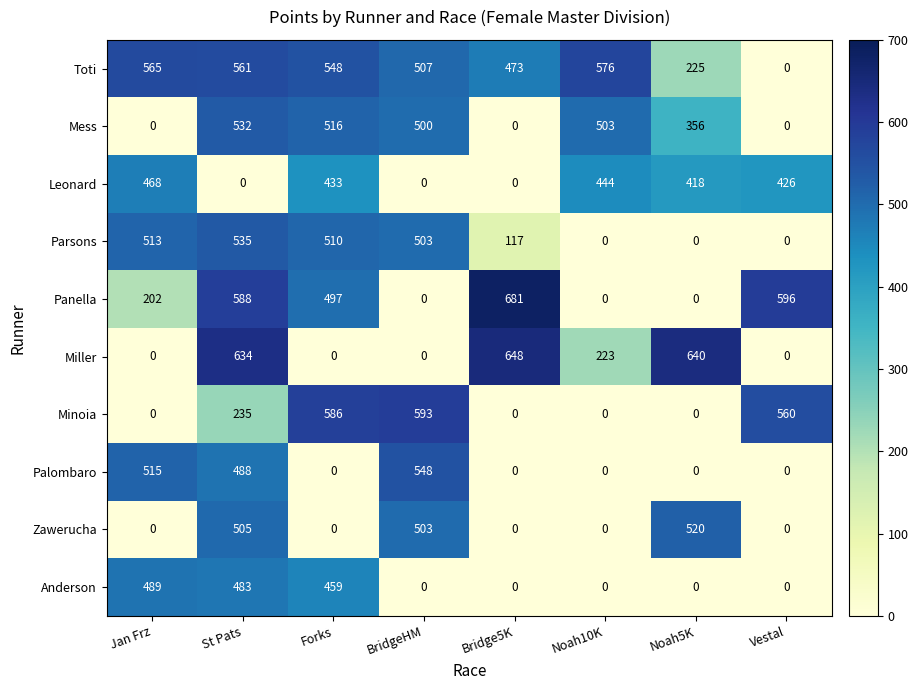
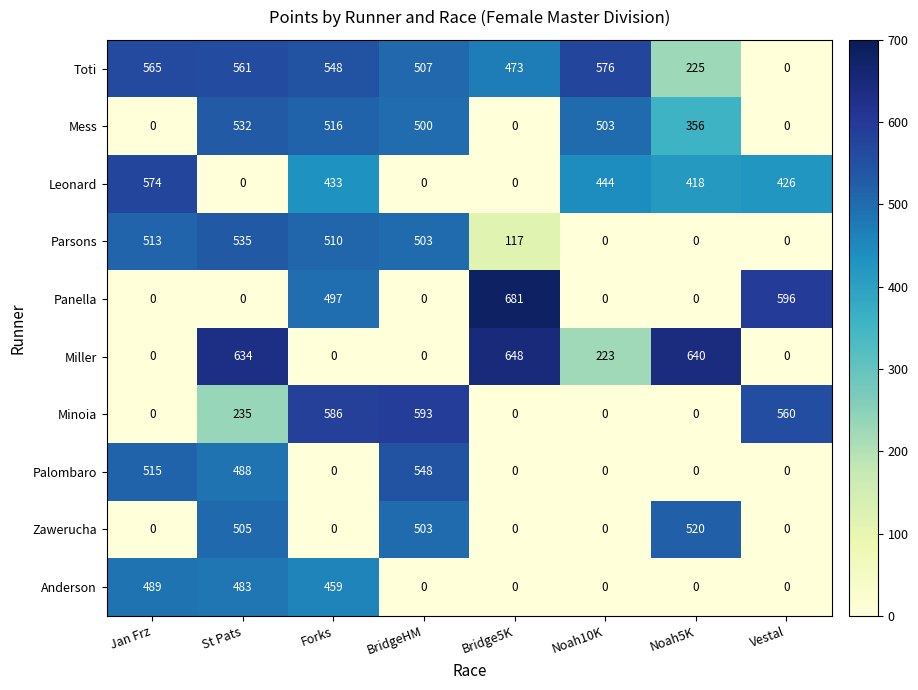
  {
    "Toti": {
      "Jan Frz": 565,
      "St Pats": 561,
      "Forks": 548,
      "BridgeHM": 507,
      "Bridge5K": 473,
      "Noah10K": 576,
      "Noah5K": 225,
      "Vestal": 0
    },
    "Mess": {
      "Jan Frz": 0,
      "St Pats": 532,
      "Forks": 516,
      "BridgeHM": 500,
      "Bridge5K": 0,
      "Noah10K": 503,
      "Noah5K": 356,
      "Vestal": 0
    },
    "Leonard": {
-     "Jan Frz": 468,
+     "Jan Frz": 574,
      "St Pats": 0,
      "Forks": 433,
      "BridgeHM": 0,
      "Bridge5K": 0,
      "Noah10K": 444,
      "Noah5K": 418,
      "Vestal": 426
    },
    "Parsons": {
      "Jan Frz": 513,
      "St Pats": 535,
      "Forks": 510,
      "BridgeHM": 503,
      "Bridge5K": 117,
      "Noah10K": 0,
      "Noah5K": 0,
      "Vestal": 0
    },
    "Panella": {
-     "Jan Frz": 202,
-     "St Pats": 588,
+     "Jan Frz": 0,
+     "St Pats": 0,
      "Forks": 497,
      "BridgeHM": 0,
      "Bridge5K": 681,
      "Noah10K": 0,
      "Noah5K": 0,
      "Vestal": 596
    },
    "Miller": {
      "Jan Frz": 0,
      "St Pats": 634,
      "Forks": 0,
      "BridgeHM": 0,
      "Bridge5K": 648,
      "Noah10K": 223,
      "Noah5K": 640,
      "Vestal": 0
    },
    "Minoia": {
      "Jan Frz": 0,
      "St Pats": 235,
      "Forks": 586,
      "BridgeHM": 593,
      "Bridge5K": 0,
      "Noah10K": 0,
      "Noah5K": 0,
      "Vestal": 560
    },
    "Palombaro": {
      "Jan Frz": 515,
      "St Pats": 488,
      "Forks": 0,
      "BridgeHM": 548,
      "Bridge5K": 0,
      "Noah10K": 0,
      "Noah5K": 0,
      "Vestal": 0
    },
    "Zawerucha": {
      "Jan Frz": 0,
      "St Pats": 505,
      "Forks": 0,
      "BridgeHM": 503,
      "Bridge5K": 0,
      "Noah10K": 0,
      "Noah5K": 520,
      "Vestal": 0
    },
    "Anderson": {
      "Jan Frz": 489,
      "St Pats": 483,
      "Forks": 459,
      "BridgeHM": 0,
      "Bridge5K": 0,
      "Noah10K": 0,
      "Noah5K": 0,
      "Vestal": 0
    }
  }
